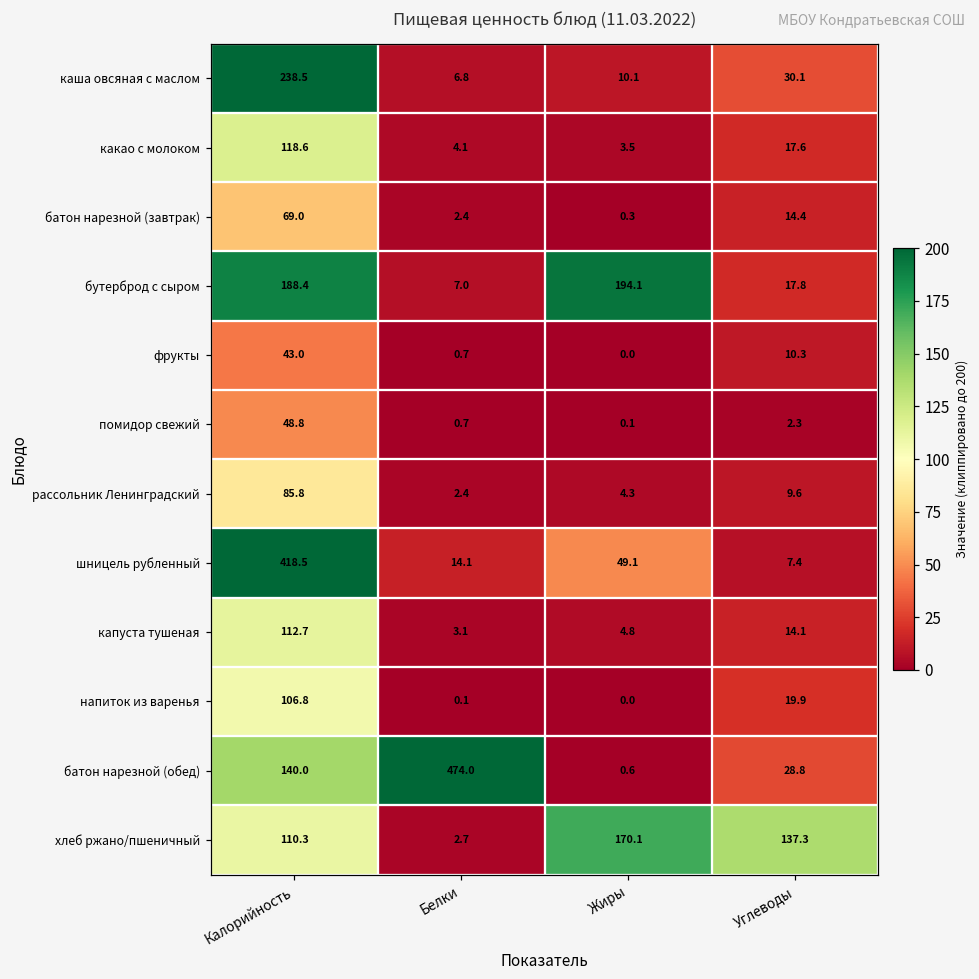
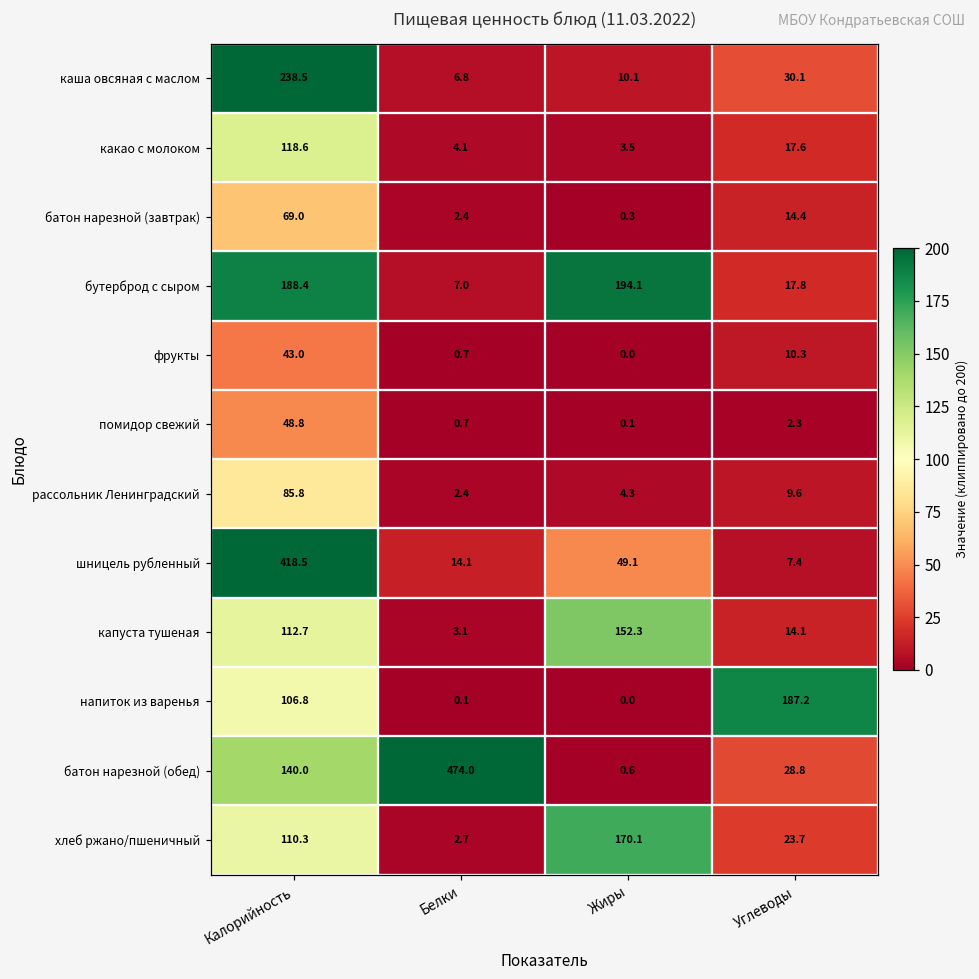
  {
    "каша овсяная с маслом": {
      "Калорийность": 238.5,
      "Белки": 6.8,
      "Жиры": 10.1,
      "Углеводы": 30.1
    },
    "какао с молоком": {
      "Калорийность": 118.6,
      "Белки": 4.1,
      "Жиры": 3.5,
      "Углеводы": 17.6
    },
    "батон нарезной (завтрак)": {
      "Калорийность": 69.0,
      "Белки": 2.4,
      "Жиры": 0.3,
      "Углеводы": 14.4
    },
    "бутерброд с сыром": {
      "Калорийность": 188.4,
      "Белки": 7.0,
      "Жиры": 194.1,
      "Углеводы": 17.8
    },
    "фрукты": {
      "Калорийность": 43.0,
      "Белки": 0.7,
      "Жиры": 0.0,
      "Углеводы": 10.3
    },
    "помидор свежий": {
      "Калорийность": 48.8,
      "Белки": 0.7,
      "Жиры": 0.1,
      "Углеводы": 2.3
    },
    "рассольник Ленинградский": {
      "Калорийность": 85.8,
      "Белки": 2.4,
      "Жиры": 4.3,
      "Углеводы": 9.6
    },
    "шницель рубленный": {
      "Калорийность": 418.5,
      "Белки": 14.1,
      "Жиры": 49.1,
      "Углеводы": 7.4
    },
    "капуста тушеная": {
      "Калорийность": 112.7,
      "Белки": 3.1,
-     "Жиры": 4.8,
+     "Жиры": 152.3,
      "Углеводы": 14.1
    },
    "напиток из варенья": {
      "Калорийность": 106.8,
      "Белки": 0.1,
      "Жиры": 0.0,
-     "Углеводы": 19.9
+     "Углеводы": 187.2
    },
    "батон нарезной (обед)": {
      "Калорийность": 140.0,
      "Белки": 474.0,
      "Жиры": 0.6,
      "Углеводы": 28.8
    },
    "хлеб ржано/пшеничный": {
      "Калорийность": 110.3,
      "Белки": 2.7,
      "Жиры": 170.1,
-     "Углеводы": 137.3
+     "Углеводы": 23.7
    }
  }
